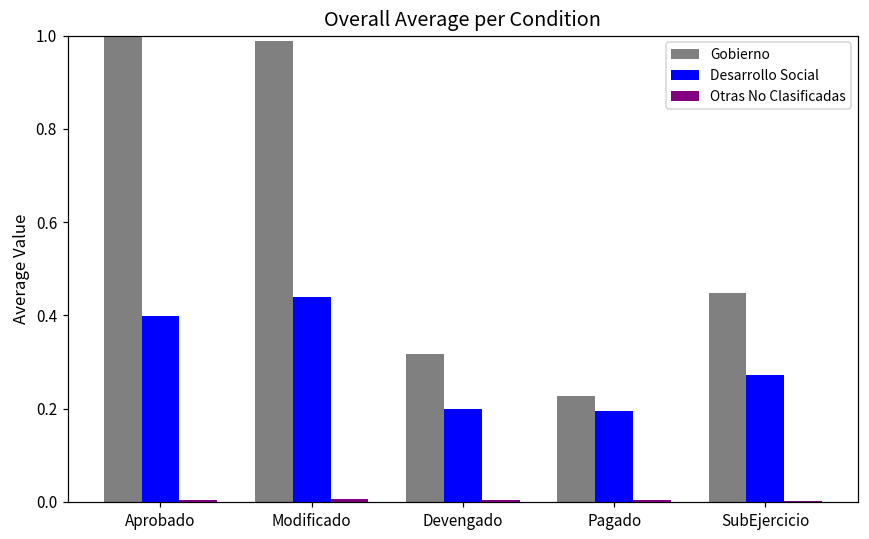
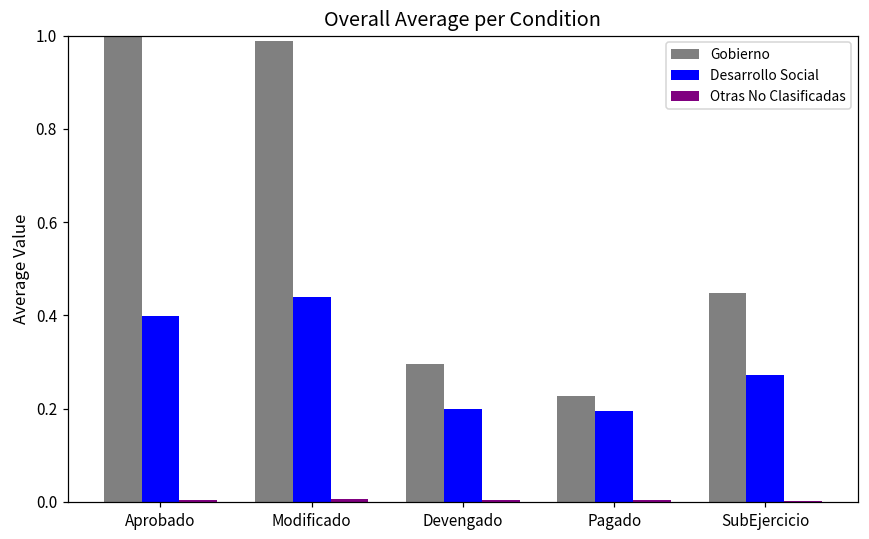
  {
    "Gobierno": {
      "Aprobado": 1.00,
      "Modificado": 0.99,
-     "Devengado": 0.32,
+     "Devengado": 0.29,
      "Pagado": 0.23,
      "SubEjercicio": 0.45
    },
    "Desarrollo Social": {
      "Aprobado": 0.40,
      "Modificado": 0.44,
      "Devengado": 0.20,
      "Pagado": 0.20,
      "SubEjercicio": 0.27
    }
  }
